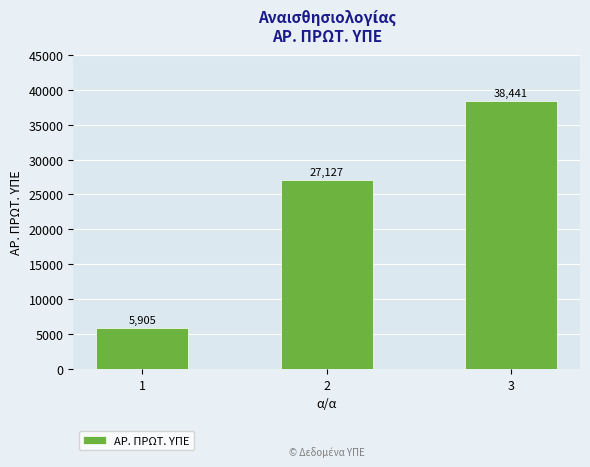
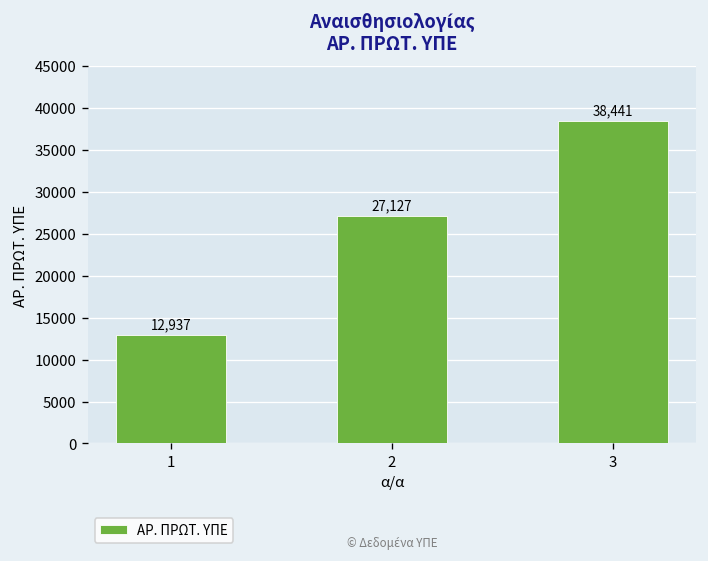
  {
-   "1": "5,905",
+   "1": "12,937",
    "2": "27,127",
    "3": "38,441"
  }
